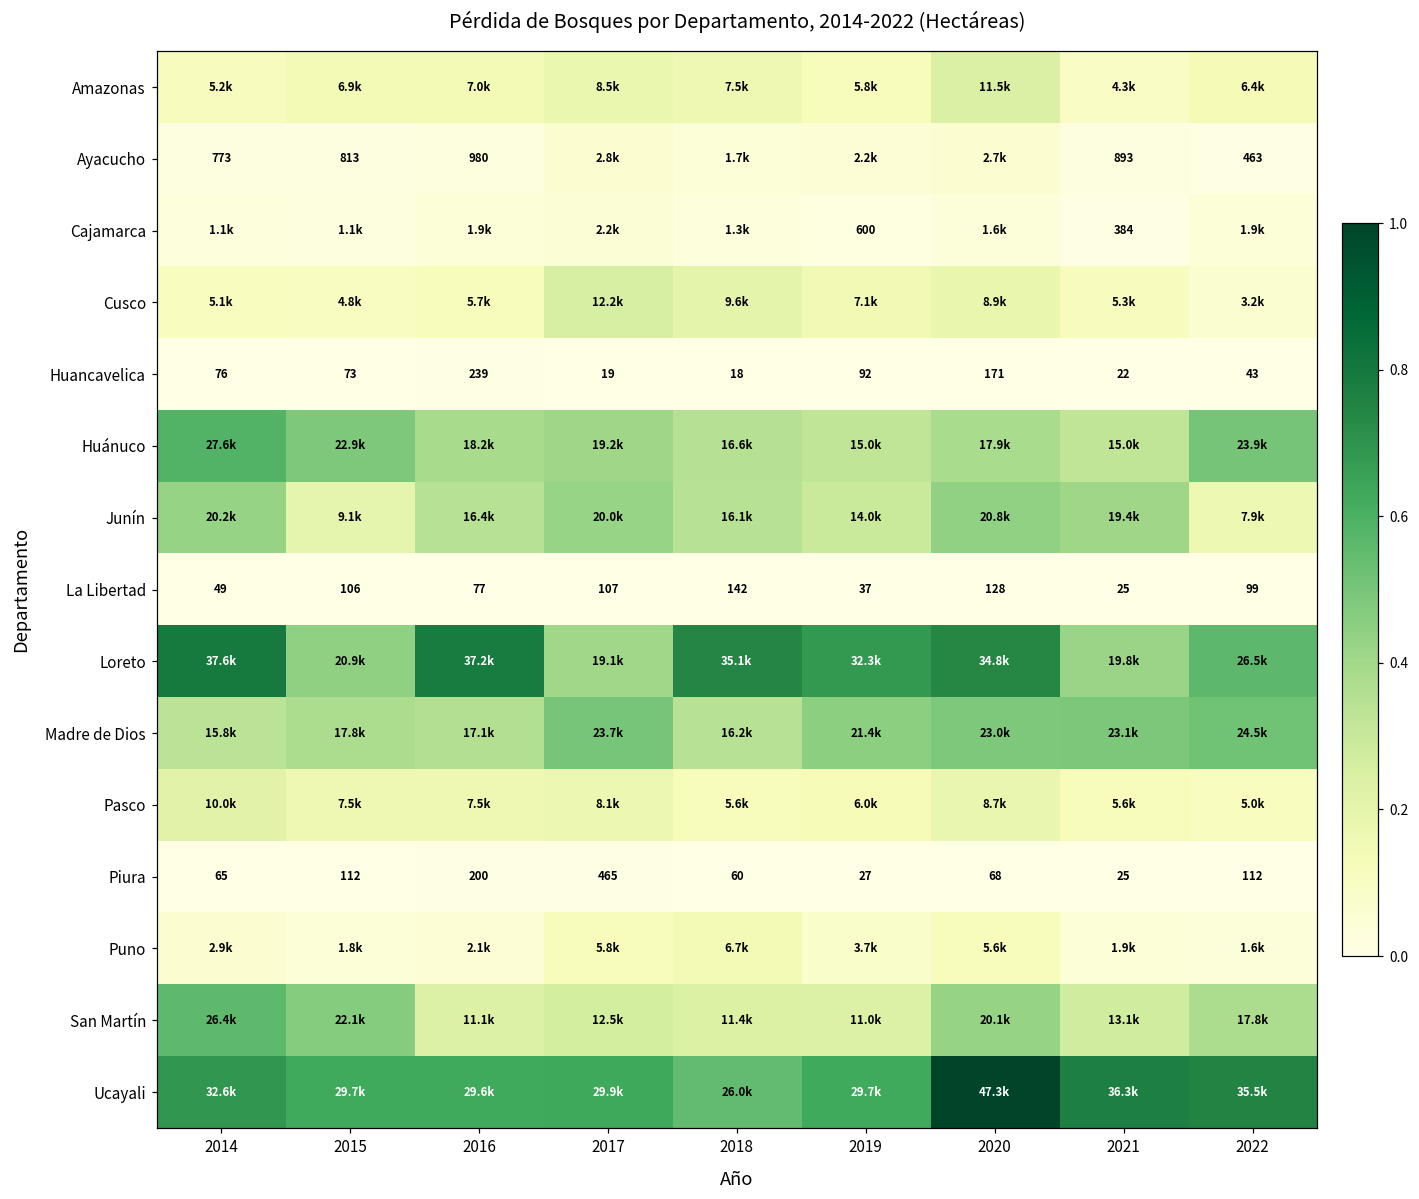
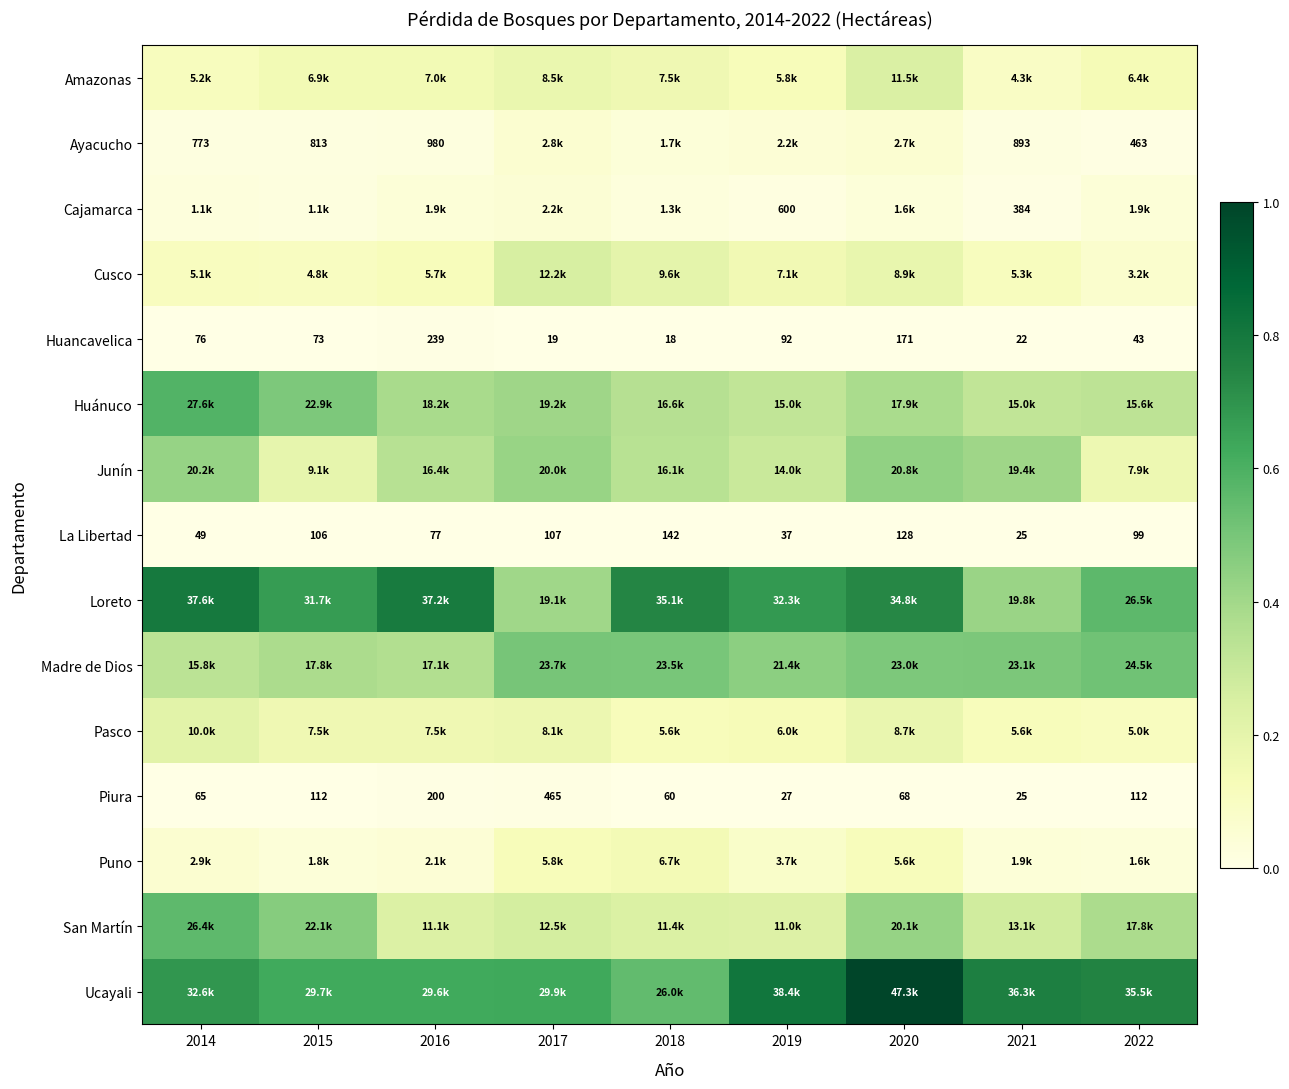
  {
    "Amazonas": {
      "2014": "5.2k",
      "2015": "6.9k",
      "2016": "7.0k",
      "2017": "8.5k",
      "2018": "7.5k",
      "2019": "5.8k",
      "2020": "11.5k",
      "2021": "4.3k",
      "2022": "6.4k"
    },
    "Ayacucho": {
      "2014": "773",
      "2015": "813",
      "2016": "980",
      "2017": "2.8k",
      "2018": "1.7k",
      "2019": "2.2k",
      "2020": "2.7k",
      "2021": "893",
      "2022": "463"
    },
    "Cajamarca": {
      "2014": "1.1k",
      "2015": "1.1k",
      "2016": "1.9k",
      "2017": "2.2k",
      "2018": "1.3k",
      "2019": "600",
      "2020": "1.6k",
      "2021": "384",
      "2022": "1.9k"
    },
    "Cusco": {
      "2014": "5.1k",
      "2015": "4.8k",
      "2016": "5.7k",
      "2017": "12.2k",
      "2018": "9.6k",
      "2019": "7.1k",
      "2020": "8.9k",
      "2021": "5.3k",
      "2022": "3.2k"
    },
    "Huancavelica": {
      "2014": "76",
      "2015": "73",
      "2016": "239",
      "2017": "19",
      "2018": "18",
      "2019": "92",
      "2020": "171",
      "2021": "22",
      "2022": "43"
    },
    "Huánuco": {
      "2014": "27.6k",
      "2015": "22.9k",
      "2016": "18.2k",
      "2017": "19.2k",
      "2018": "16.6k",
      "2019": "15.0k",
      "2020": "17.9k",
      "2021": "15.0k",
-     "2022": "23.9k"
+     "2022": "15.6k"
    },
    "Junín": {
      "2014": "20.2k",
      "2015": "9.1k",
      "2016": "16.4k",
      "2017": "20.0k",
      "2018": "16.1k",
      "2019": "14.0k",
      "2020": "20.8k",
      "2021": "19.4k",
      "2022": "7.9k"
    },
    "La Libertad": {
      "2014": "49",
      "2015": "106",
      "2016": "77",
      "2017": "107",
      "2018": "142",
      "2019": "37",
      "2020": "128",
      "2021": "25",
      "2022": "99"
    },
    "Loreto": {
      "2014": "37.6k",
-     "2015": "20.9k",
+     "2015": "31.7k",
      "2016": "37.2k",
      "2017": "19.1k",
      "2018": "35.1k",
      "2019": "32.3k",
      "2020": "34.8k",
      "2021": "19.8k",
      "2022": "26.5k"
    },
    "Madre de Dios": {
      "2014": "15.8k",
      "2015": "17.8k",
      "2016": "17.1k",
      "2017": "23.7k",
-     "2018": "16.2k",
+     "2018": "23.5k",
      "2019": "21.4k",
      "2020": "23.0k",
      "2021": "23.1k",
      "2022": "24.5k"
    },
    "Pasco": {
      "2014": "10.0k",
      "2015": "7.5k",
      "2016": "7.5k",
      "2017": "8.1k",
      "2018": "5.6k",
      "2019": "6.0k",
      "2020": "8.7k",
      "2021": "5.6k",
      "2022": "5.0k"
    },
    "Piura": {
      "2014": "65",
      "2015": "112",
      "2016": "200",
      "2017": "465",
      "2018": "60",
      "2019": "27",
      "2020": "68",
      "2021": "25",
      "2022": "112"
    },
    "Puno": {
      "2014": "2.9k",
      "2015": "1.8k",
      "2016": "2.1k",
      "2017": "5.8k",
      "2018": "6.7k",
      "2019": "3.7k",
      "2020": "5.6k",
      "2021": "1.9k",
      "2022": "1.6k"
    },
    "San Martín": {
      "2014": "26.4k",
      "2015": "22.1k",
      "2016": "11.1k",
      "2017": "12.5k",
      "2018": "11.4k",
      "2019": "11.0k",
      "2020": "20.1k",
      "2021": "13.1k",
      "2022": "17.8k"
    },
    "Ucayali": {
      "2014": "32.6k",
      "2015": "29.7k",
      "2016": "29.6k",
      "2017": "29.9k",
      "2018": "26.0k",
-     "2019": "29.7k",
+     "2019": "38.4k",
      "2020": "47.3k",
      "2021": "36.3k",
      "2022": "35.5k"
    }
  }
